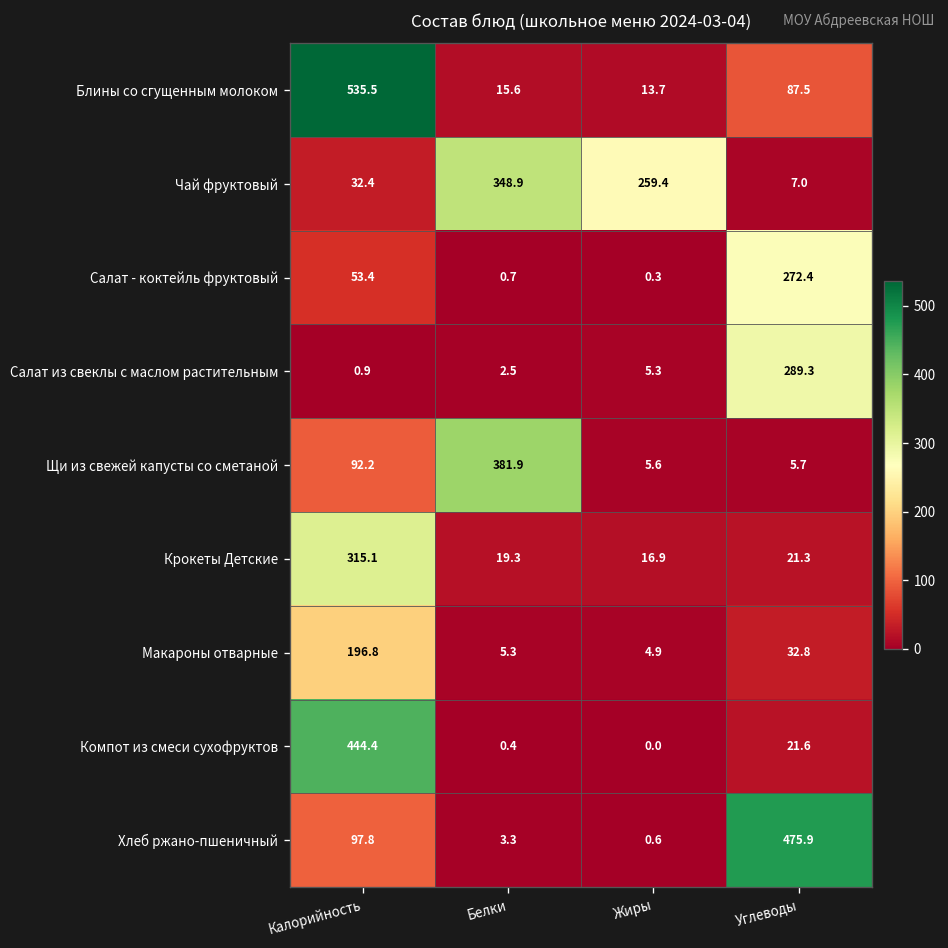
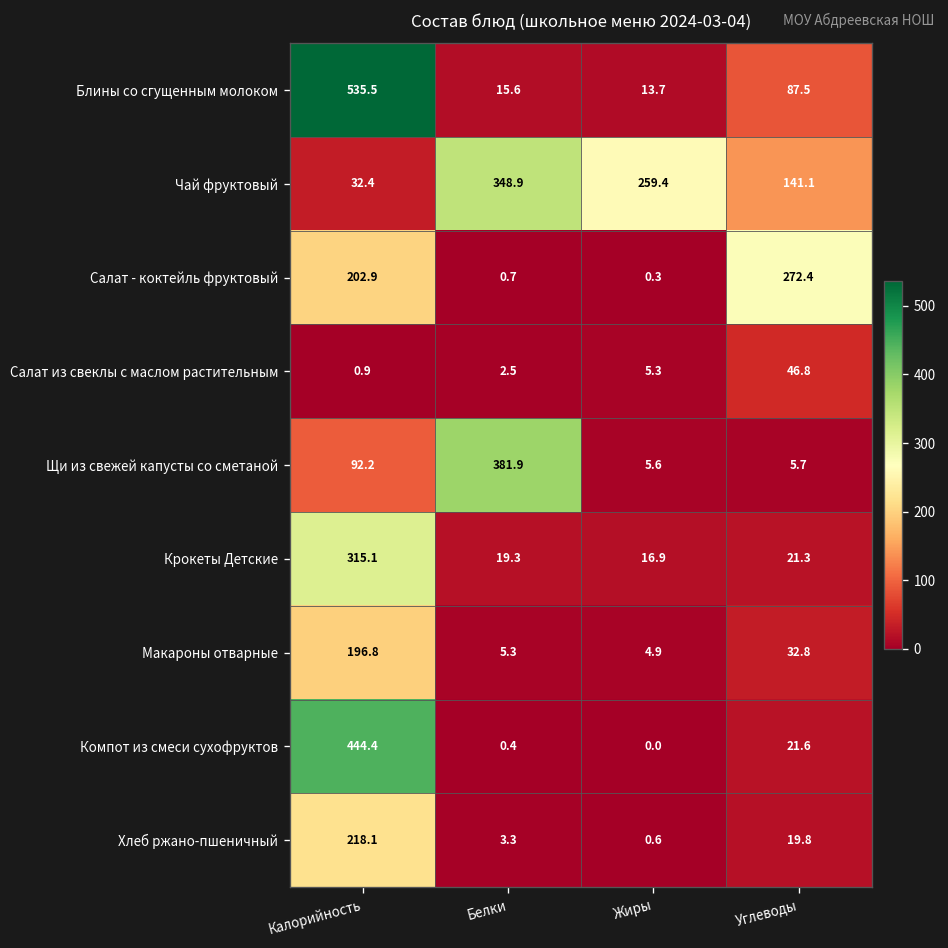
  {
    "Блины со сгущенным молоком": {
      "Калорийность": 535.5,
      "Белки": 15.6,
      "Жиры": 13.7,
      "Углеводы": 87.5
    },
    "Чай фруктовый": {
      "Калорийность": 32.4,
      "Белки": 348.9,
      "Жиры": 259.4,
-     "Углеводы": 7.0
+     "Углеводы": 141.1
    },
    "Салат - коктейль фруктовый": {
-     "Калорийность": 53.4,
+     "Калорийность": 202.9,
      "Белки": 0.7,
      "Жиры": 0.3,
      "Углеводы": 272.4
    },
    "Салат из свеклы с маслом растительным": {
      "Калорийность": 0.9,
      "Белки": 2.5,
      "Жиры": 5.3,
-     "Углеводы": 289.3
+     "Углеводы": 46.8
    },
    "Щи из свежей капусты со сметаной": {
      "Калорийность": 92.2,
      "Белки": 381.9,
      "Жиры": 5.6,
      "Углеводы": 5.7
    },
    "Крокеты Детские": {
      "Калорийность": 315.1,
      "Белки": 19.3,
      "Жиры": 16.9,
      "Углеводы": 21.3
    },
    "Макароны отварные": {
      "Калорийность": 196.8,
      "Белки": 5.3,
      "Жиры": 4.9,
      "Углеводы": 32.8
    },
    "Компот из смеси сухофруктов": {
      "Калорийность": 444.4,
      "Белки": 0.4,
      "Жиры": 0.0,
      "Углеводы": 21.6
    },
    "Хлеб ржано-пшеничный": {
-     "Калорийность": 97.8,
+     "Калорийность": 218.1,
      "Белки": 3.3,
      "Жиры": 0.6,
-     "Углеводы": 475.9
+     "Углеводы": 19.8
    }
  }
